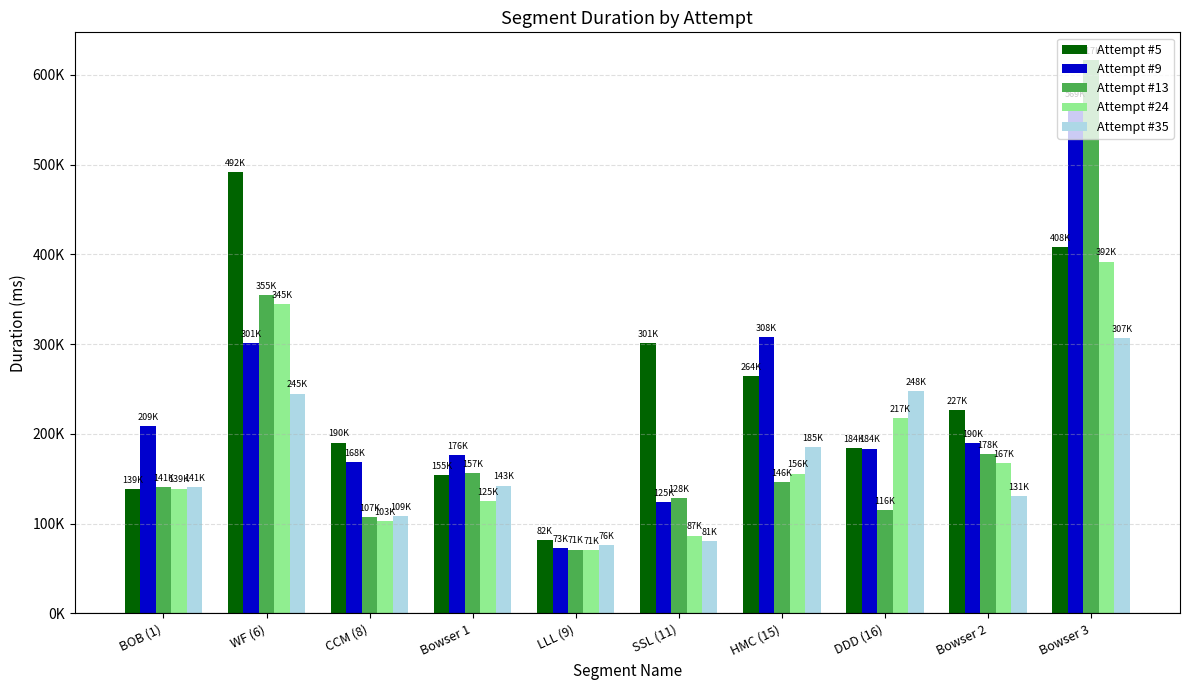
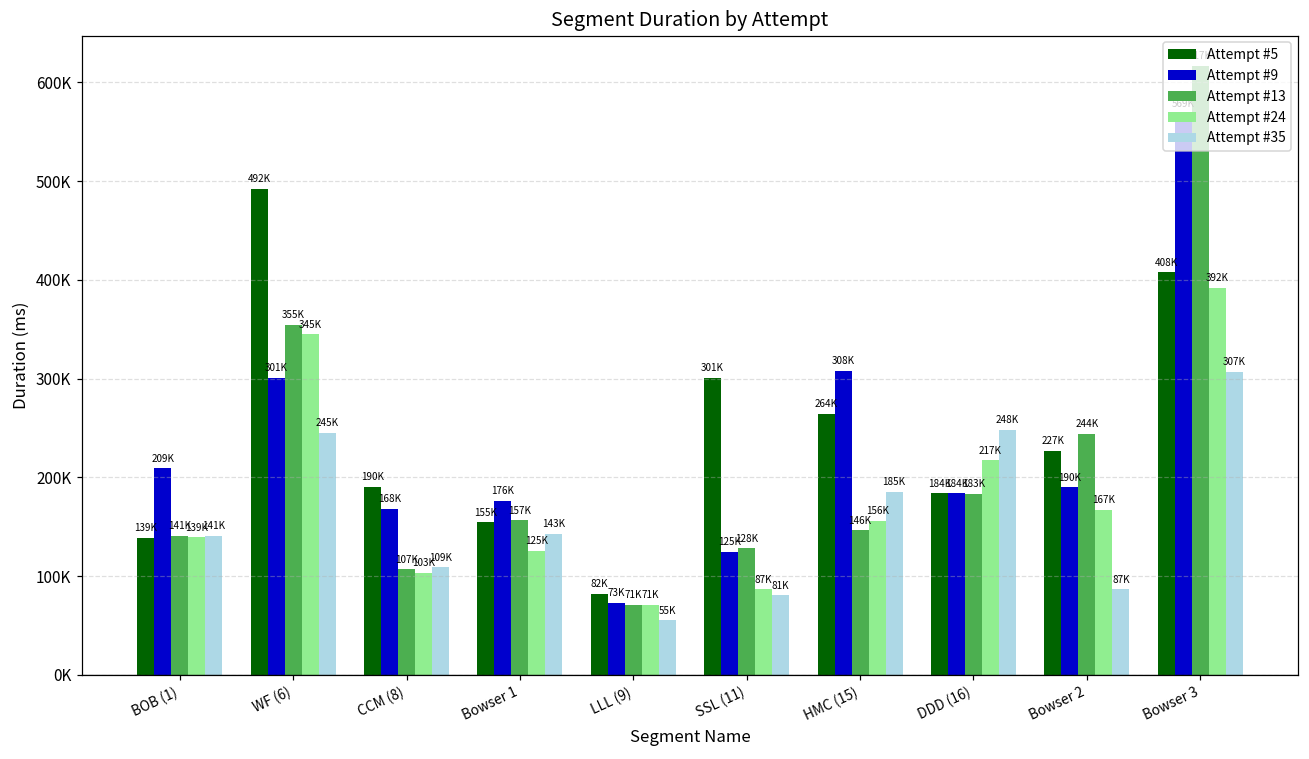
  {
    "Attempt #5": {
      "BOB (1)": "139K",
      "WF (6)": "492K",
      "CCM (8)": "190K",
      "Bowser 1": "155K",
      "LLL (9)": "82K",
      "SSL (11)": "301K",
      "HMC (15)": "264K",
      "Bowser 2": "227K",
      "Bowser 3": "408K"
    },
    "Attempt #9": {
      "BOB (1)": "209K",
      "WF (6)": "301K",
      "CCM (8)": "168K",
      "Bowser 1": "176K",
      "LLL (9)": "73K",
      "HMC (15)": "308K",
      "Bowser 2": "190K"
    },
    "Attempt #13": {
      "WF (6)": "355K",
      "Bowser 1": "157K",
      "LLL (9)": "71K",
      "HMC (15)": "146K",
-     "DDD (16)": "116K",
-     "Bowser 2": "178K"
+     "DDD (16)": "183K",
+     "Bowser 2": "244K"
    },
    "Attempt #24": {
      "WF (6)": "345K",
      "Bowser 1": "125K",
      "LLL (9)": "71K",
      "SSL (11)": "87K",
      "HMC (15)": "156K",
      "DDD (16)": "217K",
      "Bowser 2": "167K",
      "Bowser 3": "392K"
    },
    "Attempt #35": {
      "WF (6)": "245K",
      "CCM (8)": "109K",
      "Bowser 1": "143K",
-     "LLL (9)": "76K",
+     "LLL (9)": "55K",
      "SSL (11)": "81K",
      "HMC (15)": "185K",
      "DDD (16)": "248K",
-     "Bowser 2": "131K",
+     "Bowser 2": "87K",
      "Bowser 3": "307K"
    }
  }
